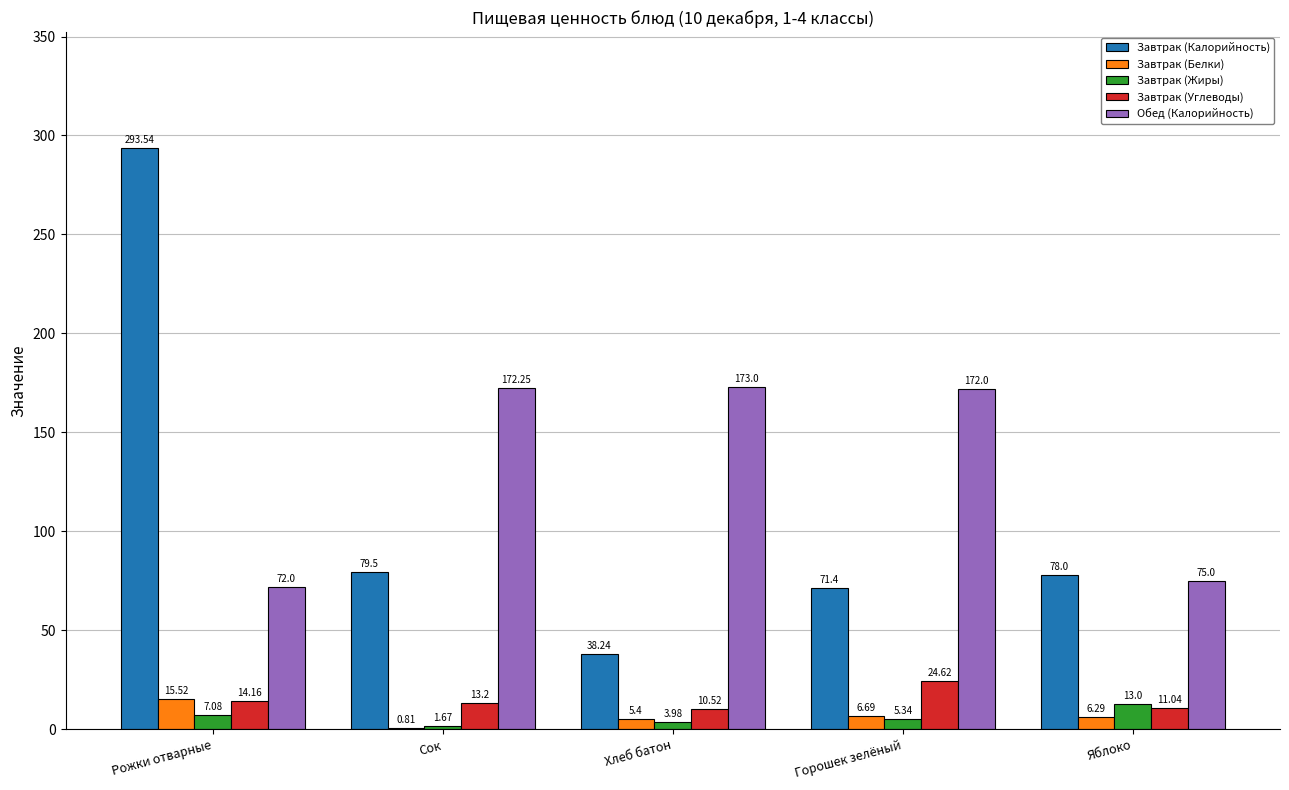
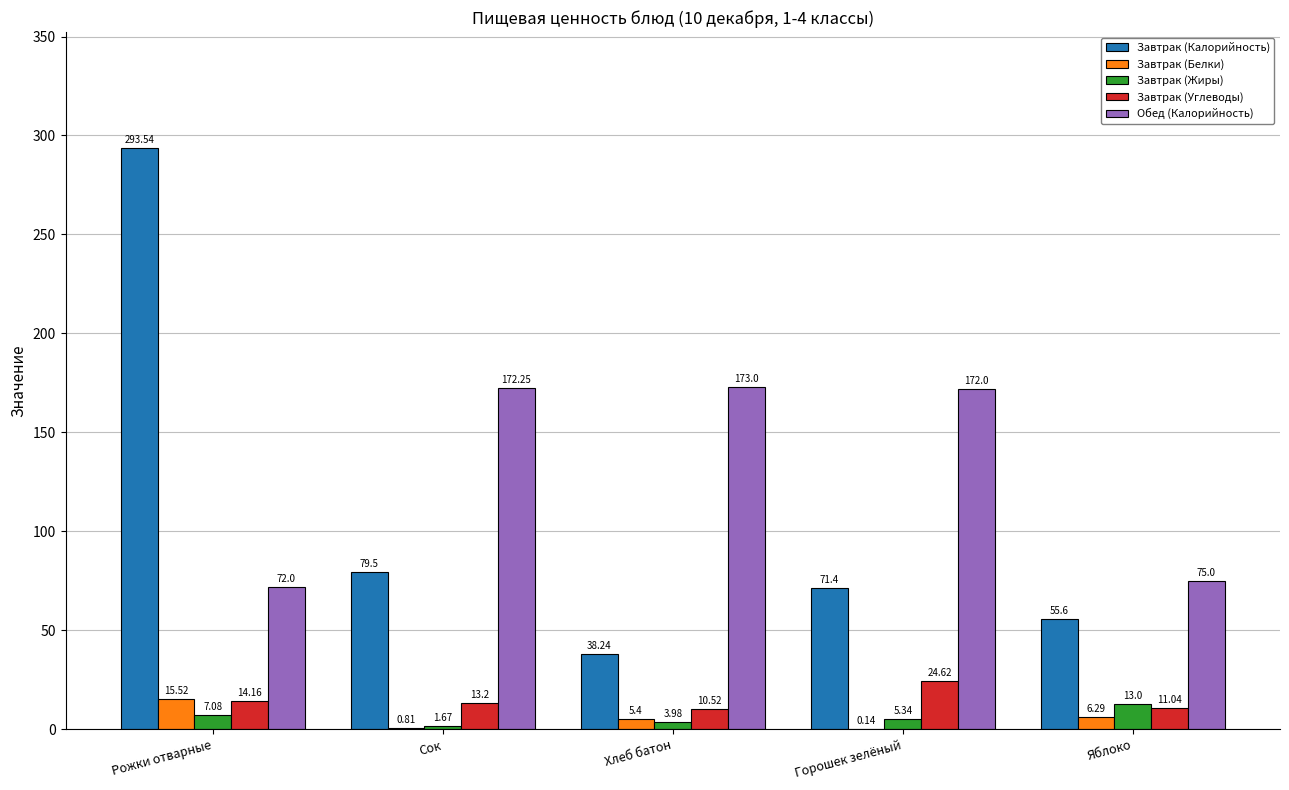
  {
    "Завтрак (Калорийность)": {
      "Рожки отварные": 293.54,
      "Сок": 79.5,
      "Хлеб батон": 38.24,
      "Горошек зелёный": 71.4,
-     "Яблоко": 78.0
+     "Яблоко": 55.6
    },
    "Завтрак (Белки)": {
      "Рожки отварные": 15.52,
      "Сок": 0.81,
      "Хлеб батон": 5.4,
-     "Горошек зелёный": 6.69,
+     "Горошек зелёный": 0.14,
      "Яблоко": 6.29
    },
    "Завтрак (Жиры)": {
      "Рожки отварные": 7.08,
      "Сок": 1.67,
      "Хлеб батон": 3.98,
      "Горошек зелёный": 5.34,
      "Яблоко": 13.0
    },
    "Завтрак (Углеводы)": {
      "Рожки отварные": 14.16,
      "Сок": 13.2,
      "Хлеб батон": 10.52,
      "Горошек зелёный": 24.62,
      "Яблоко": 11.04
    },
    "Обед (Калорийность)": {
      "Рожки отварные": 72.0,
      "Сок": 172.25,
      "Хлеб батон": 173.0,
      "Горошек зелёный": 172.0,
      "Яблоко": 75.0
    }
  }
